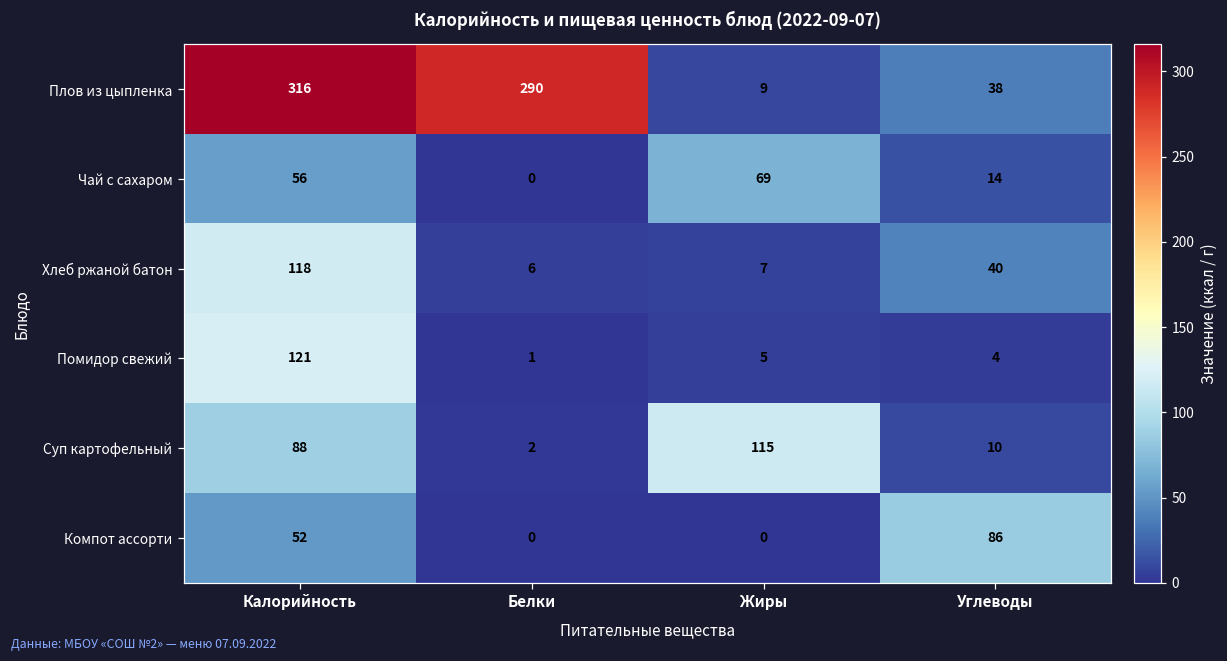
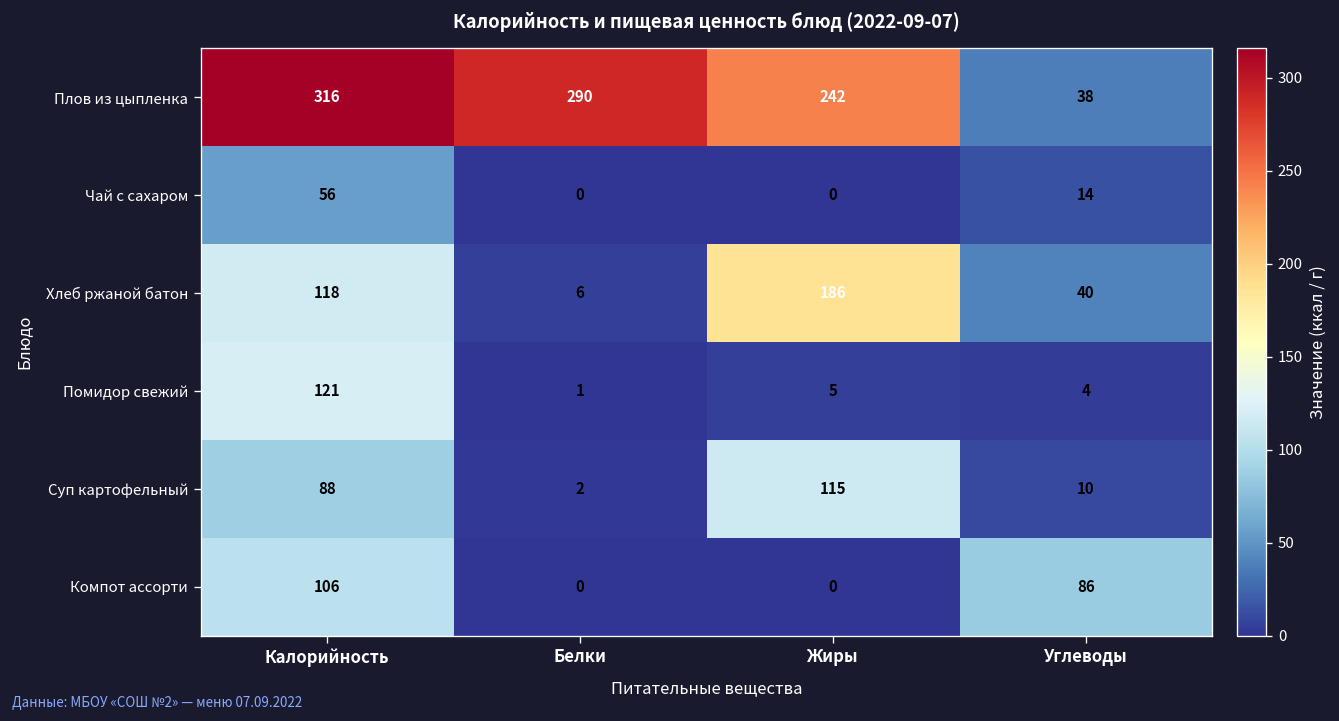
  {
    "Плов из цыпленка": {
      "Калорийность": 316,
      "Белки": 290,
-     "Жиры": 9,
+     "Жиры": 242,
      "Углеводы": 38
    },
    "Чай с сахаром": {
      "Калорийность": 56,
      "Белки": 0,
-     "Жиры": 69,
+     "Жиры": 0,
      "Углеводы": 14
    },
    "Хлеб ржаной батон": {
      "Калорийность": 118,
      "Белки": 6,
-     "Жиры": 7,
+     "Жиры": 186,
      "Углеводы": 40
    },
    "Помидор свежий": {
      "Калорийность": 121,
      "Белки": 1,
      "Жиры": 5,
      "Углеводы": 4
    },
    "Суп картофельный": {
      "Калорийность": 88,
      "Белки": 2,
      "Жиры": 115,
      "Углеводы": 10
    },
    "Компот ассорти": {
-     "Калорийность": 52,
+     "Калорийность": 106,
      "Белки": 0,
      "Жиры": 0,
      "Углеводы": 86
    }
  }
